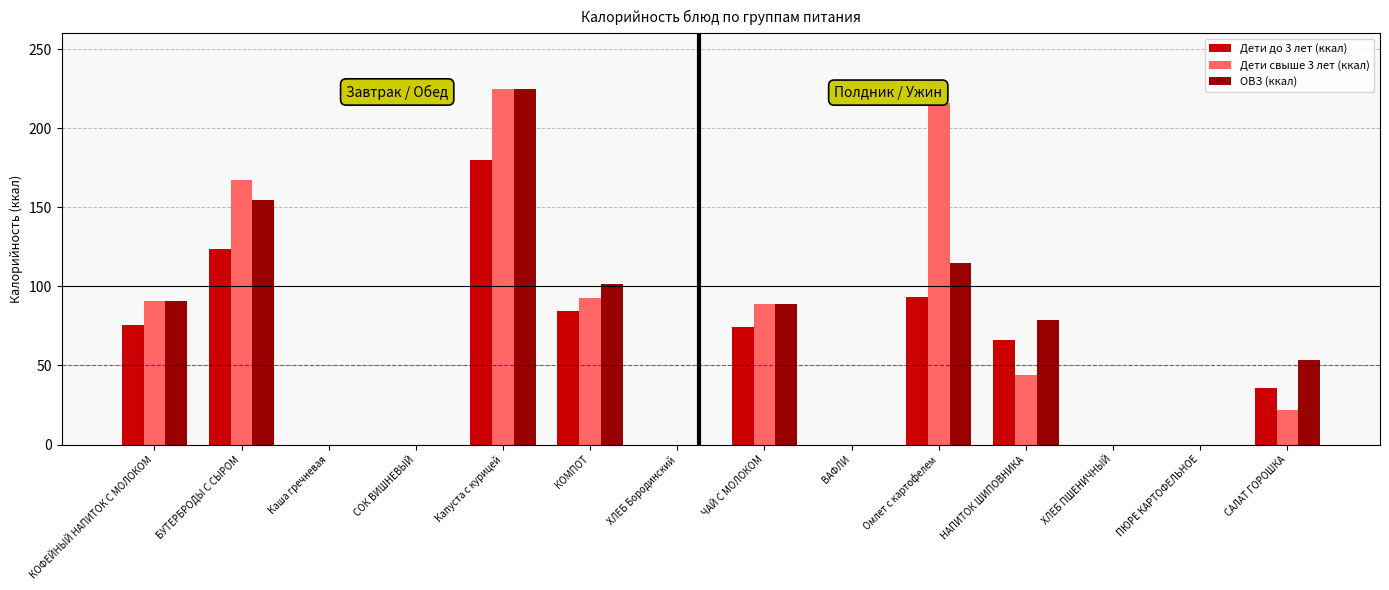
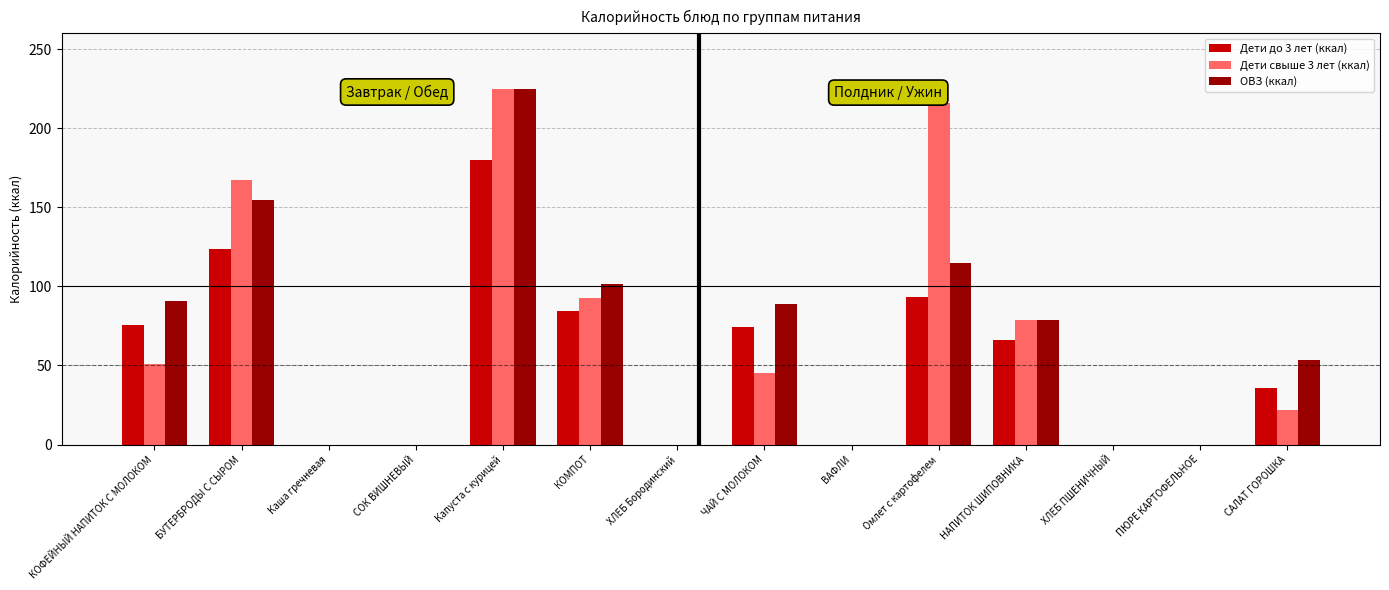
  {
    "Дети свыше 3 лет (ккал)": {
-     "КОФЕЙНЫЙ НАПИТОК С МОЛОКОМ": 91,
+     "КОФЕЙНЫЙ НАПИТОК С МОЛОКОМ": 51,
      "БУТЕРБРОДЫ С СЫРОМ": 167,
      "Каша гречневая": 0,
      "СОК ВИШНЕВЫЙ": 0,
      "Капуста с курицей": 225,
      "КОМПОТ": 93,
      "ХЛЕБ Бородинский": 0,
-     "ЧАЙ С МОЛОКОМ": 89,
+     "ЧАЙ С МОЛОКОМ": 45,
      "ВАФЛИ": 0,
-     "НАПИТОК ШИПОВНИКА": 44,
+     "НАПИТОК ШИПОВНИКА": 79,
      "ХЛЕБ ПШЕНИЧНЫЙ": 0,
      "ПЮРЕ КАРТОФЕЛЬНОЕ": 0,
      "САЛАТ ГОРОШКА": 22
    }
  }
